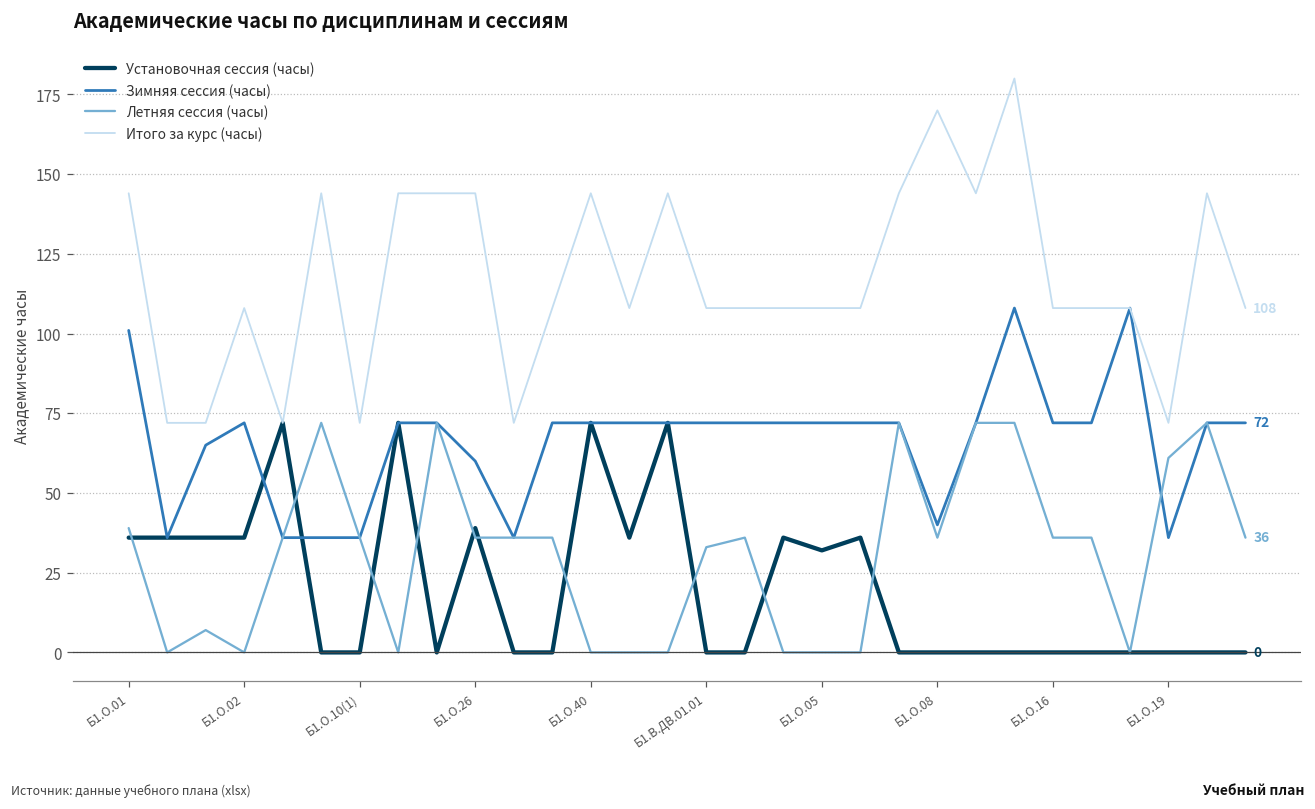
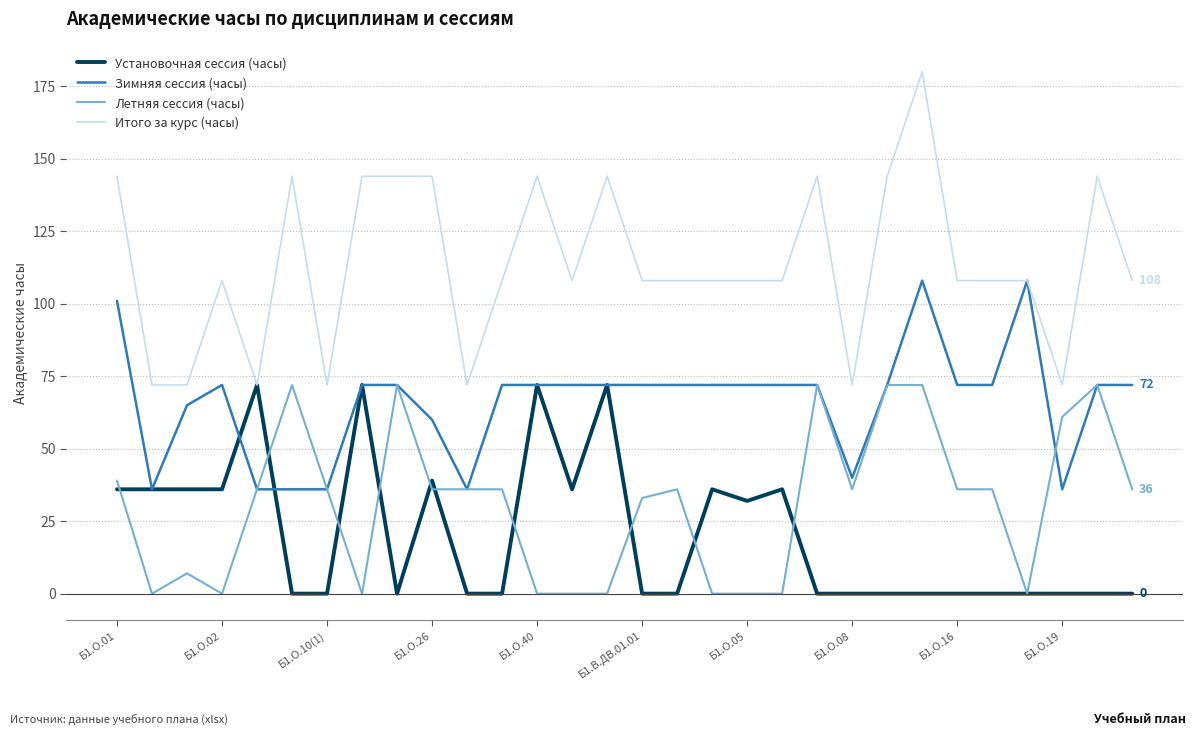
  {
    "Установочная сессия (часы)": {
      "Б1.О.01": 36,
      "Б1.О.02": 36,
      "Б1.О.10(1)": 0,
      "Б1.О.26": 39,
      "Б1.В.ДВ.01.01": 0,
      "Б1.О.05": 32,
      "Б1.О.08": 0,
      "Б1.О.16": 0,
      "Б1.О.19": 0
    },
    "Зимняя сессия (часы)": {
      "Б1.О.01": 101,
      "Б1.О.02": 72,
      "Б1.О.26": 60,
      "Б1.В.ДВ.01.01": 72,
      "Б1.О.05": 72,
      "Б1.О.08": 40,
      "Б1.О.16": 72,
      "Б1.О.19": 36
    },
    "Летняя сессия (часы)": {
      "Б1.О.01": 39,
      "Б1.О.02": 0,
      "Б1.О.26": 36,
      "Б1.О.40": 0,
      "Б1.В.ДВ.01.01": 33,
      "Б1.О.05": 0,
      "Б1.О.08": 36,
      "Б1.О.16": 36,
      "Б1.О.19": 61
    },
    "Итого за курс (часы)": {
      "Б1.О.01": 144,
      "Б1.О.02": 108,
      "Б1.О.10(1)": 72,
      "Б1.О.26": 144,
      "Б1.О.40": 144,
      "Б1.В.ДВ.01.01": 108,
      "Б1.О.05": 108,
-     "Б1.О.08": 170,
+     "Б1.О.08": 72,
      "Б1.О.16": 108,
      "Б1.О.19": 72
    }
  }
